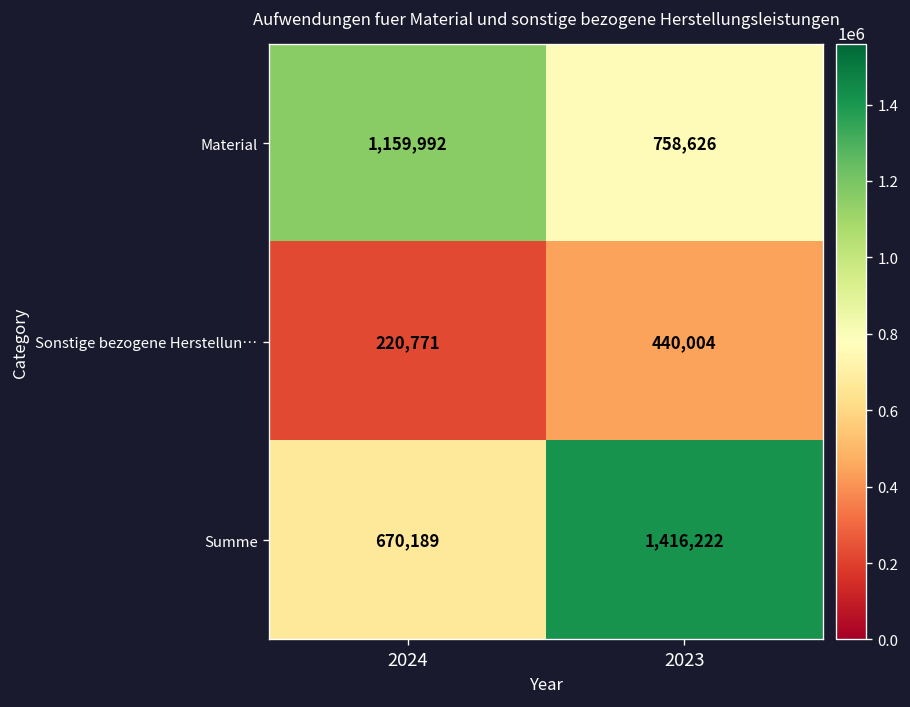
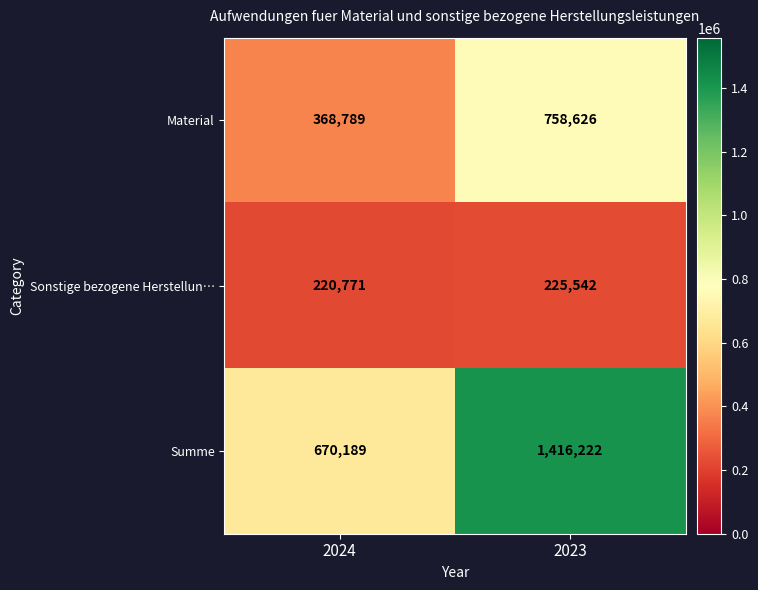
  {
    "Material": {
-     "2024": "1,159,992",
+     "2024": "368,789",
      "2023": "758,626"
    },
    "Sonstige bezogene Herstellun…": {
      "2024": "220,771",
-     "2023": "440,004"
+     "2023": "225,542"
    },
    "Summe": {
      "2024": "670,189",
      "2023": "1,416,222"
    }
  }
